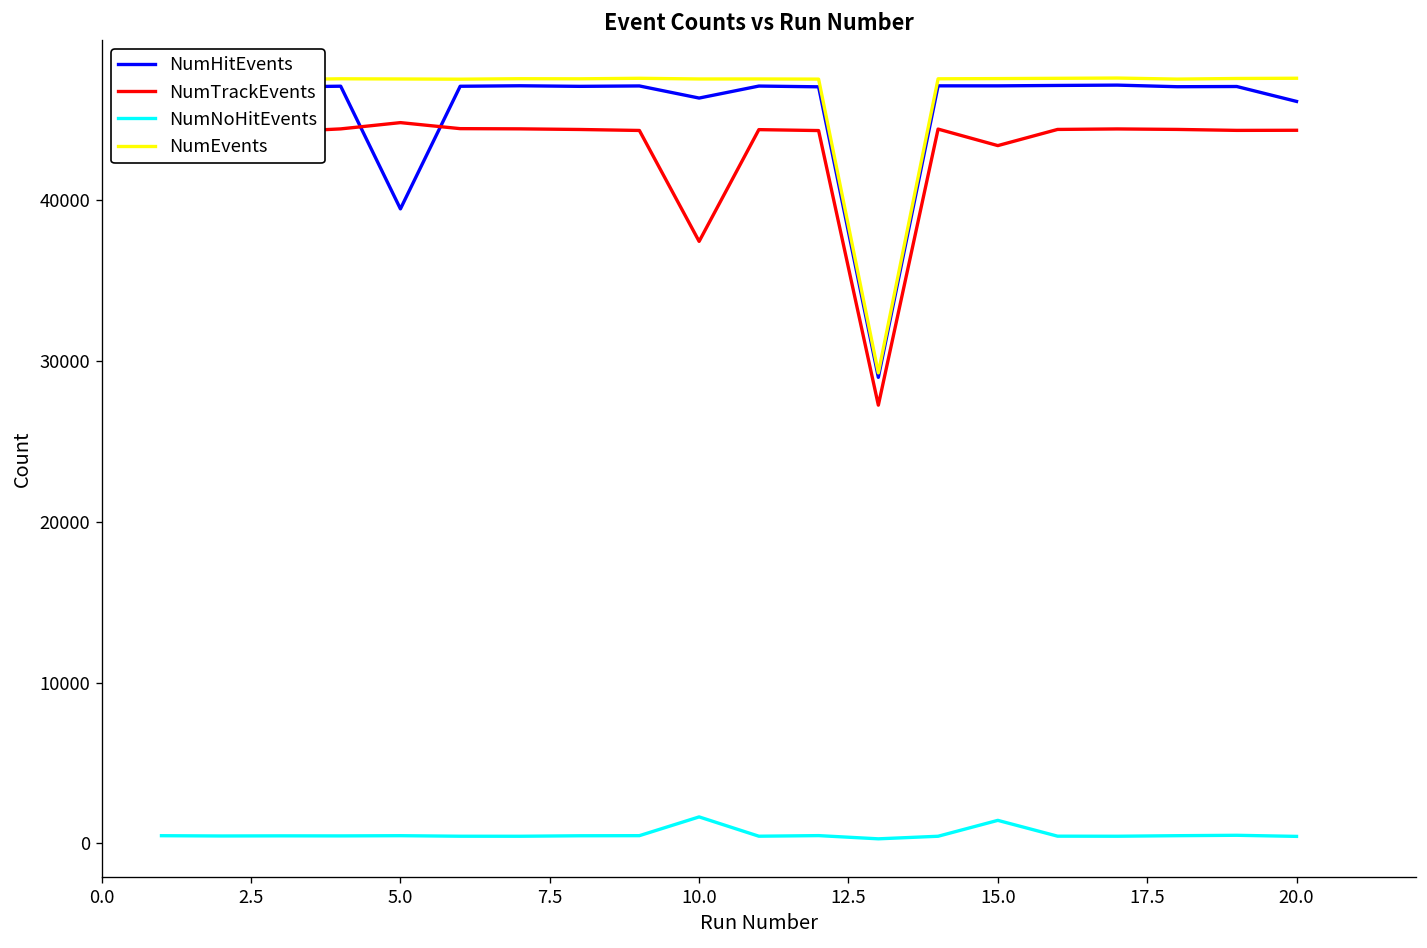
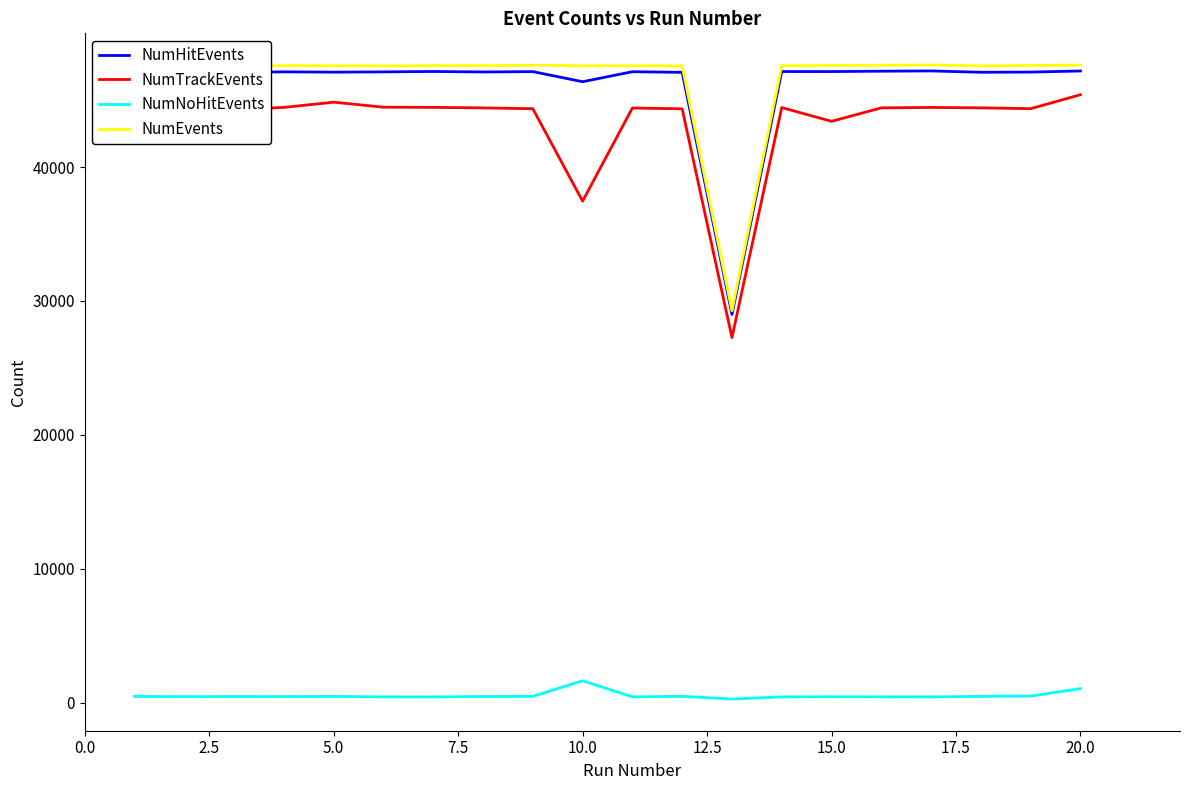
  {
    "NumHitEvents": {
-     "5.0": 39500,
+     "5.0": 47100,
      "10.0": 46400,
      "15.0": 47100,
-     "20.0": 46200
+     "20.0": 47200
    },
    "NumTrackEvents": {
      "5.0": 44800,
      "10.0": 37500,
      "15.0": 43400,
-     "20.0": 44400
+     "20.0": 45400
    },
    "NumNoHitEvents": {
      "5.0": 500,
      "10.0": 1600,
-     "15.0": 1400,
-     "20.0": 400
+     "15.0": 500,
+     "20.0": 1100
    },
    "NumEvents": {
      "5.0": 47600,
      "10.0": 47600,
      "15.0": 47600,
      "20.0": 47600
    }
  }
